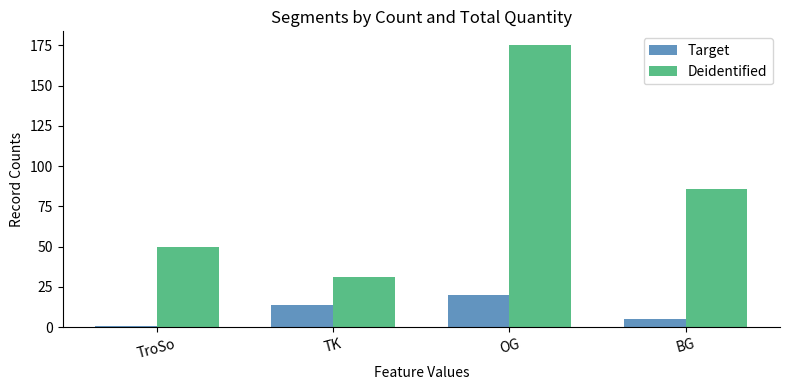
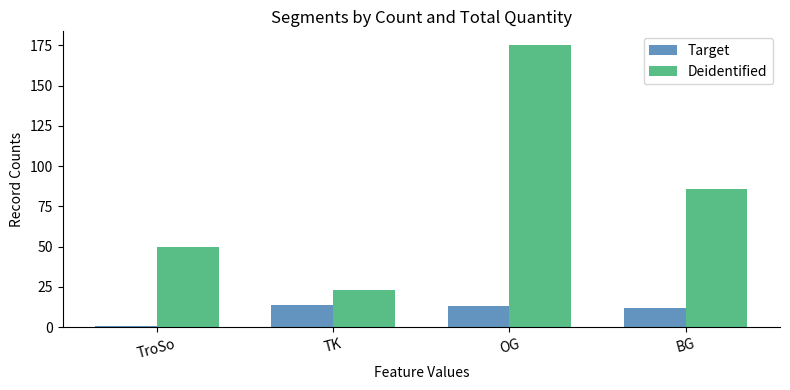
  {
    "Target": {
      "TK": 14,
-     "OG": 20,
-     "BG": 5
+     "OG": 13,
+     "BG": 12
    },
    "Deidentified": {
      "TroSo": 50,
-     "TK": 31,
+     "TK": 23,
      "OG": 175,
      "BG": 86
    }
  }
